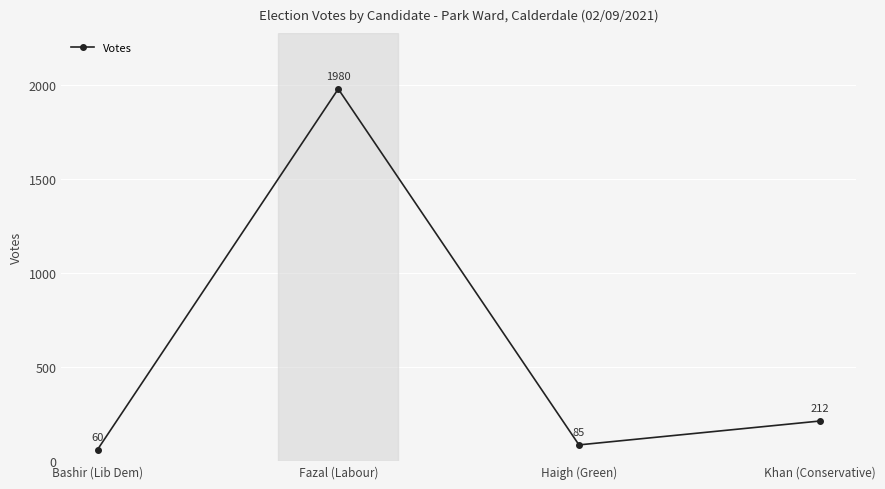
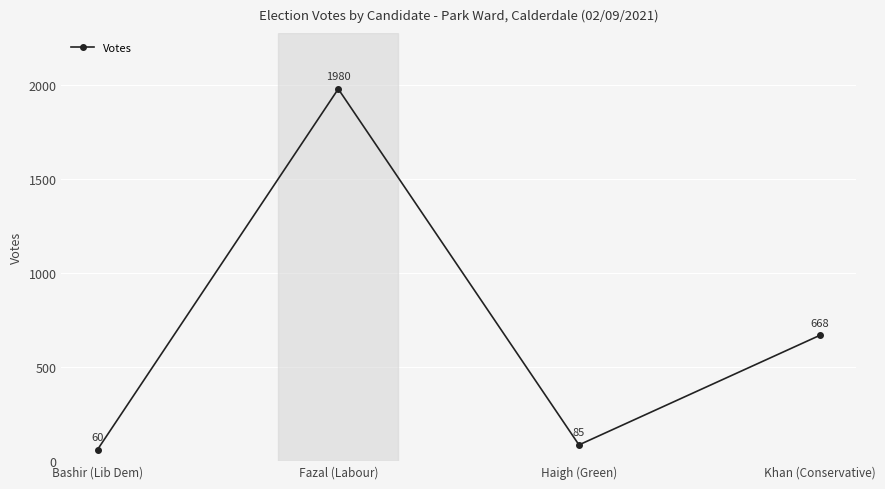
  {
    "Bashir (Lib Dem)": 60,
    "Fazal (Labour)": 1980,
    "Haigh (Green)": 85,
-   "Khan (Conservative)": 212
+   "Khan (Conservative)": 668
  }
